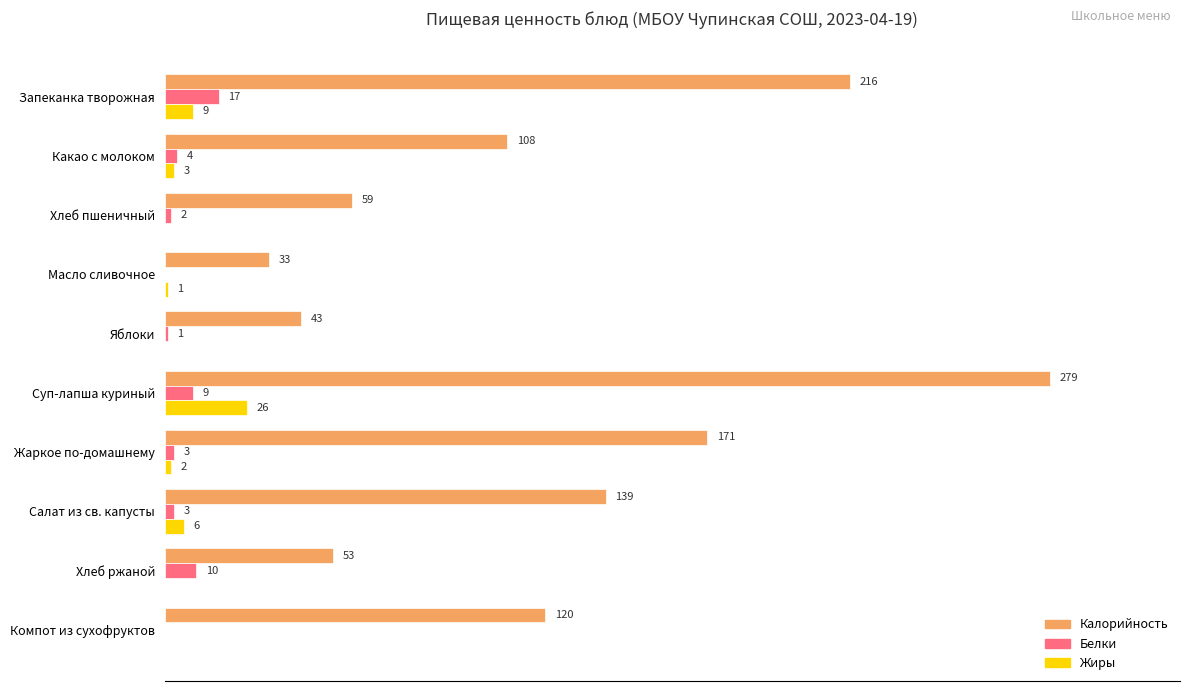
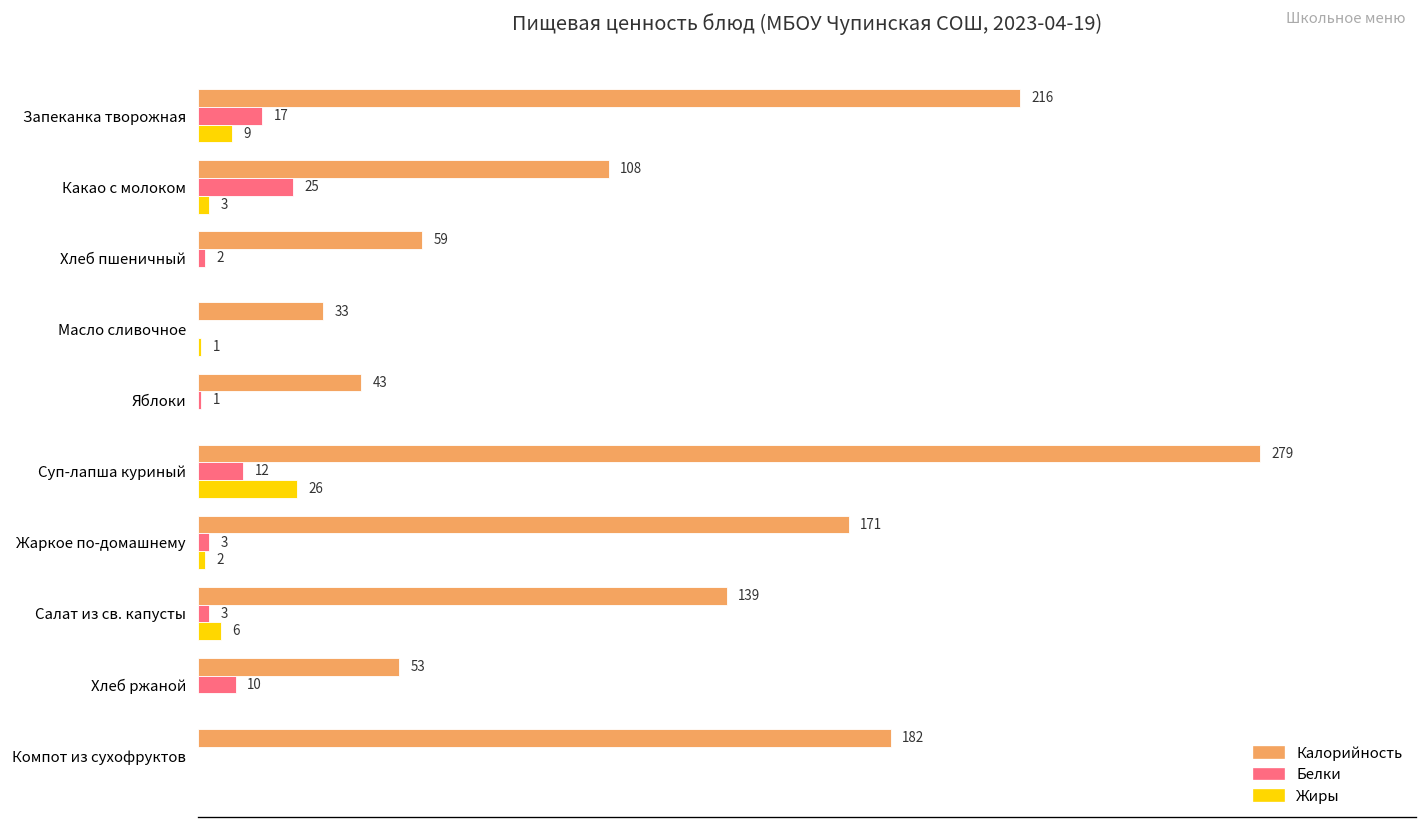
  {
    "Калорийность": {
      "Запеканка творожная": 216,
      "Какао с молоком": 108,
      "Хлеб пшеничный": 59,
      "Масло сливочное": 33,
      "Яблоки": 43,
      "Суп-лапша куриный": 279,
      "Жаркое по-домашнему": 171,
      "Салат из св. капусты": 139,
      "Хлеб ржаной": 53,
-     "Компот из сухофруктов": 120
+     "Компот из сухофруктов": 182
    },
    "Белки": {
      "Запеканка творожная": 17,
-     "Какао с молоком": 4,
+     "Какао с молоком": 25,
      "Хлеб пшеничный": 2,
      "Яблоки": 1,
-     "Суп-лапша куриный": 9,
+     "Суп-лапша куриный": 12,
      "Жаркое по-домашнему": 3,
      "Салат из св. капусты": 3,
      "Хлеб ржаной": 10
    },
    "Жиры": {
      "Запеканка творожная": 9,
      "Какао с молоком": 3,
      "Масло сливочное": 1,
      "Суп-лапша куриный": 26,
      "Жаркое по-домашнему": 2,
      "Салат из св. капусты": 6
    }
  }
